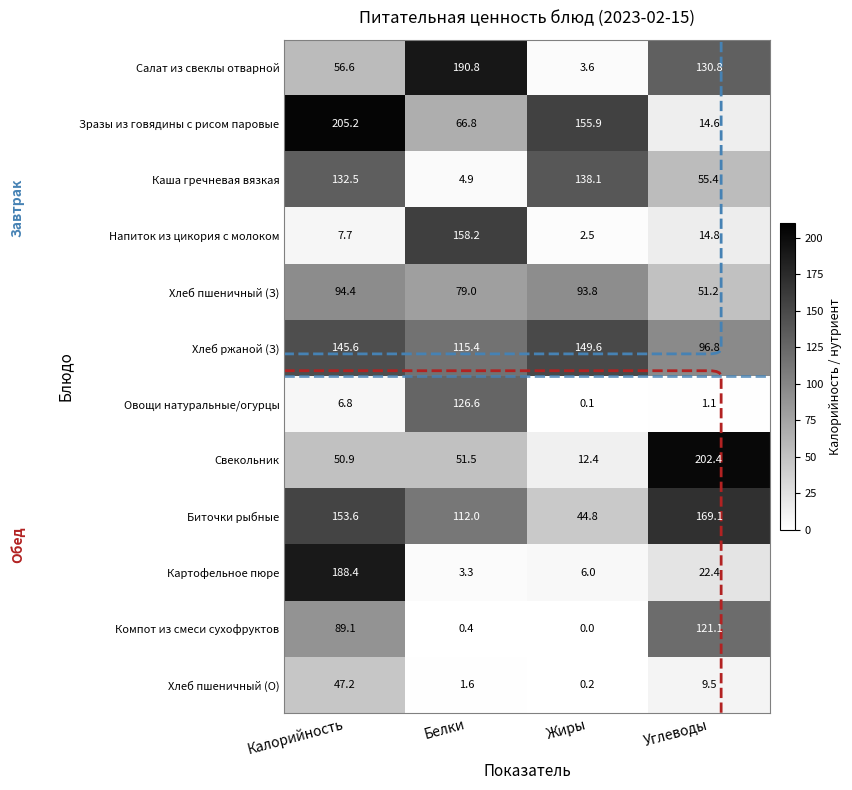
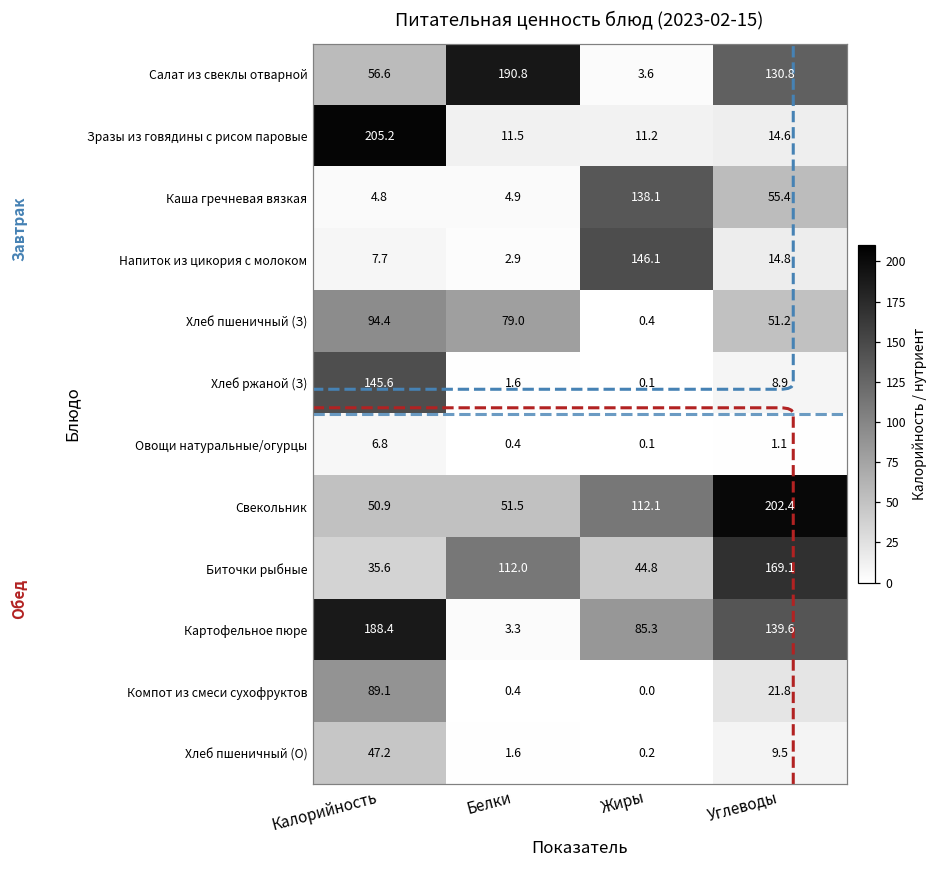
  {
    "Салат из свеклы отварной": {
      "Калорийность": 56.6,
      "Белки": 190.8,
      "Жиры": 3.6,
      "Углеводы": 130.8
    },
    "Зразы из говядины с рисом паровые": {
      "Калорийность": 205.2,
-     "Белки": 66.8,
-     "Жиры": 155.9,
+     "Белки": 11.5,
+     "Жиры": 11.2,
      "Углеводы": 14.6
    },
    "Каша гречневая вязкая": {
-     "Калорийность": 132.5,
+     "Калорийность": 4.8,
      "Белки": 4.9,
      "Жиры": 138.1,
      "Углеводы": 55.4
    },
    "Напиток из цикория с молоком": {
      "Калорийность": 7.7,
-     "Белки": 158.2,
-     "Жиры": 2.5,
+     "Белки": 2.9,
+     "Жиры": 146.1,
      "Углеводы": 14.8
    },
    "Хлеб пшеничный (З)": {
      "Калорийность": 94.4,
      "Белки": 79.0,
-     "Жиры": 93.8,
+     "Жиры": 0.4,
      "Углеводы": 51.2
    },
    "Хлеб ржаной (З)": {
      "Калорийность": 145.6,
-     "Белки": 115.4,
-     "Жиры": 149.6,
-     "Углеводы": 96.8
+     "Белки": 1.6,
+     "Жиры": 0.1,
+     "Углеводы": 8.9
    },
    "Овощи натуральные/огурцы": {
      "Калорийность": 6.8,
-     "Белки": 126.6,
+     "Белки": 0.4,
      "Жиры": 0.1,
      "Углеводы": 1.1
    },
    "Свекольник": {
      "Калорийность": 50.9,
      "Белки": 51.5,
-     "Жиры": 12.4,
+     "Жиры": 112.1,
      "Углеводы": 202.4
    },
    "Биточки рыбные": {
-     "Калорийность": 153.6,
+     "Калорийность": 35.6,
      "Белки": 112.0,
      "Жиры": 44.8,
      "Углеводы": 169.1
    },
    "Картофельное пюре": {
      "Калорийность": 188.4,
      "Белки": 3.3,
-     "Жиры": 6.0,
-     "Углеводы": 22.4
+     "Жиры": 85.3,
+     "Углеводы": 139.6
    },
    "Компот из смеси сухофруктов": {
      "Калорийность": 89.1,
      "Белки": 0.4,
      "Жиры": 0.0,
-     "Углеводы": 121.1
+     "Углеводы": 21.8
    },
    "Хлеб пшеничный (О)": {
      "Калорийность": 47.2,
      "Белки": 1.6,
      "Жиры": 0.2,
      "Углеводы": 9.5
    }
  }
